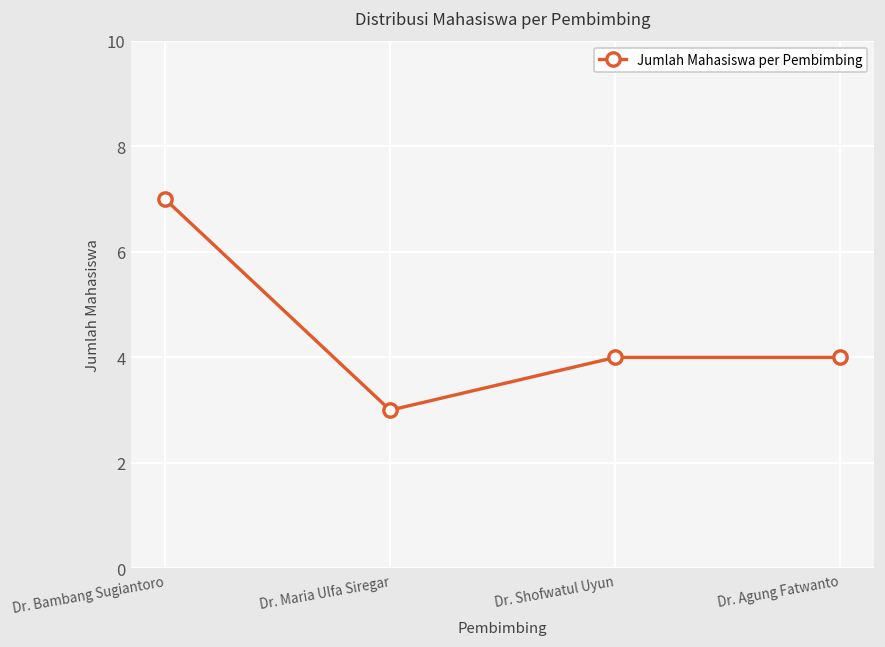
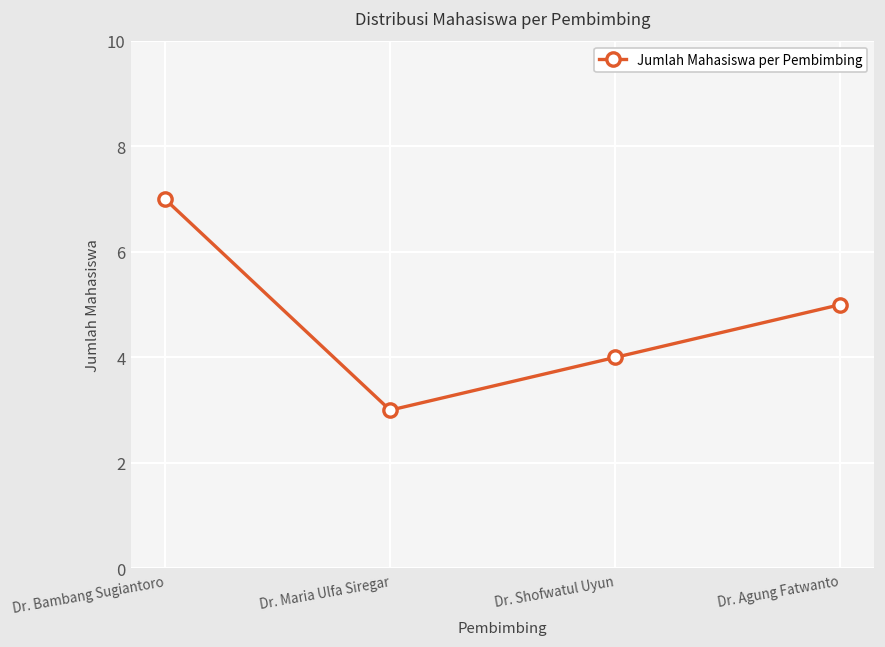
  {
    "Dr. Bambang Sugiantoro": 7,
    "Dr. Maria Ulfa Siregar": 3,
    "Dr. Shofwatul Uyun": 4,
-   "Dr. Agung Fatwanto": 4
+   "Dr. Agung Fatwanto": 5
  }
